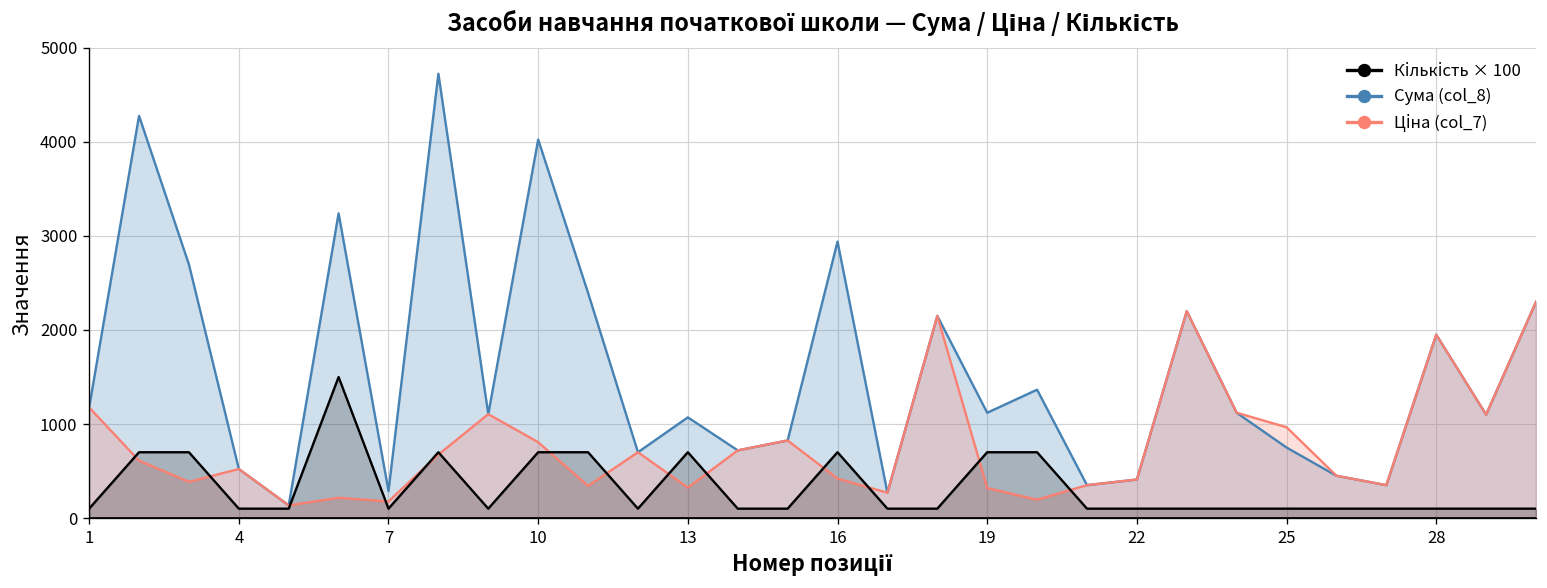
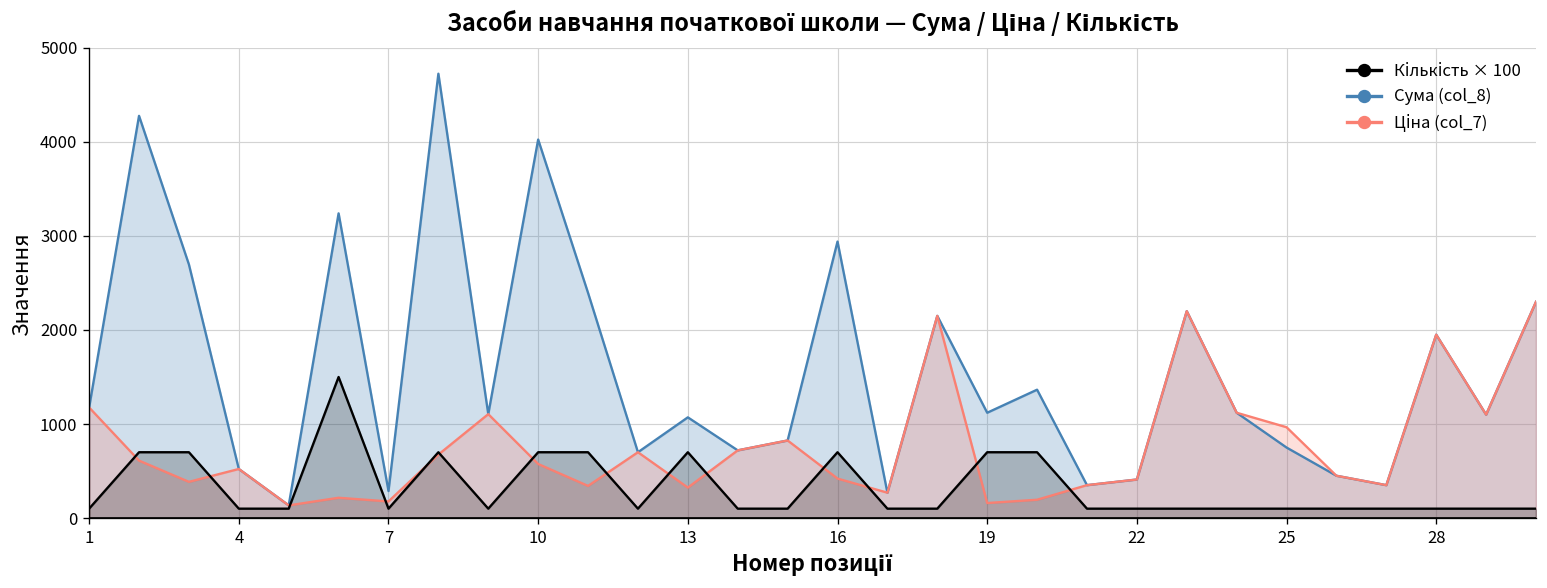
  {
    "Ціна (col_7)": {
      "7": 200,
-     "10": 800,
+     "10": 600,
      "13": 300,
      "16": 400,
-     "19": 300,
+     "19": 200,
      "25": 1000
    }
  }
